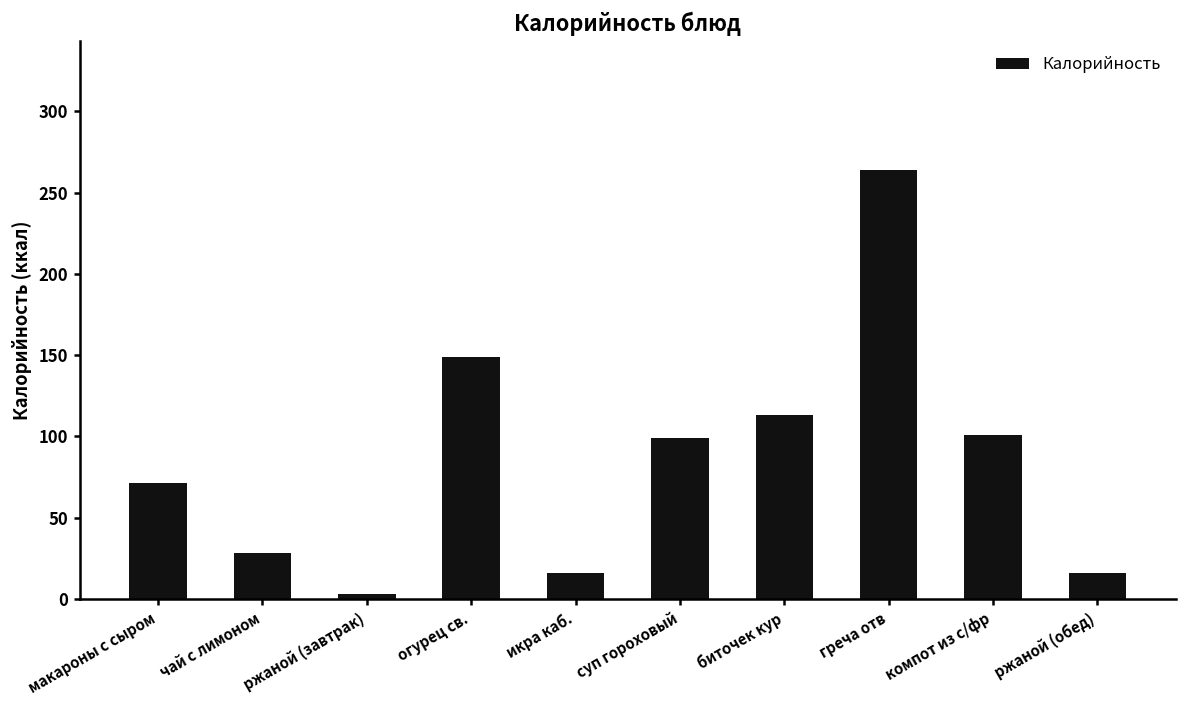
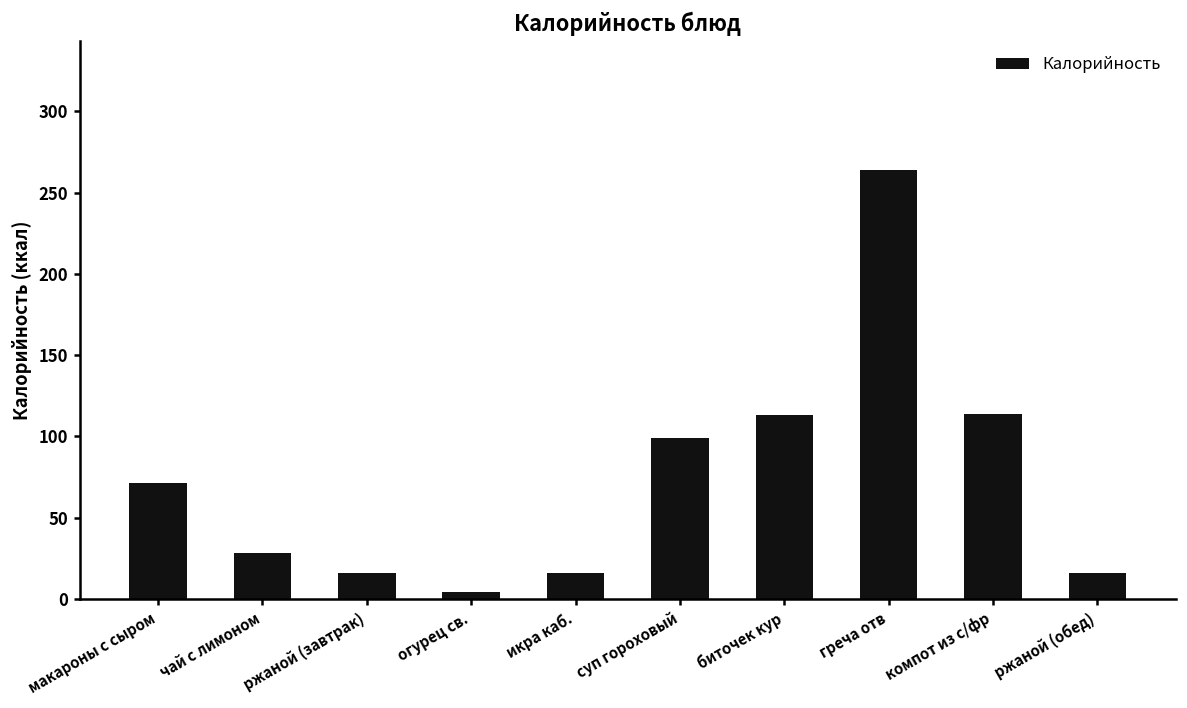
  {
    "макароны с сыром": 71,
    "чай с лимоном": 28,
-   "ржаной (завтрак)": 3,
-   "огурец св.": 149,
+   "ржаной (завтрак)": 16,
+   "огурец св.": 4,
    "икра каб.": 16,
    "суп гороховый": 99,
    "биточек кур": 113,
    "греча отв": 264,
-   "компот из с/фр": 101,
+   "компот из с/фр": 114,
    "ржаной (обед)": 16
  }
